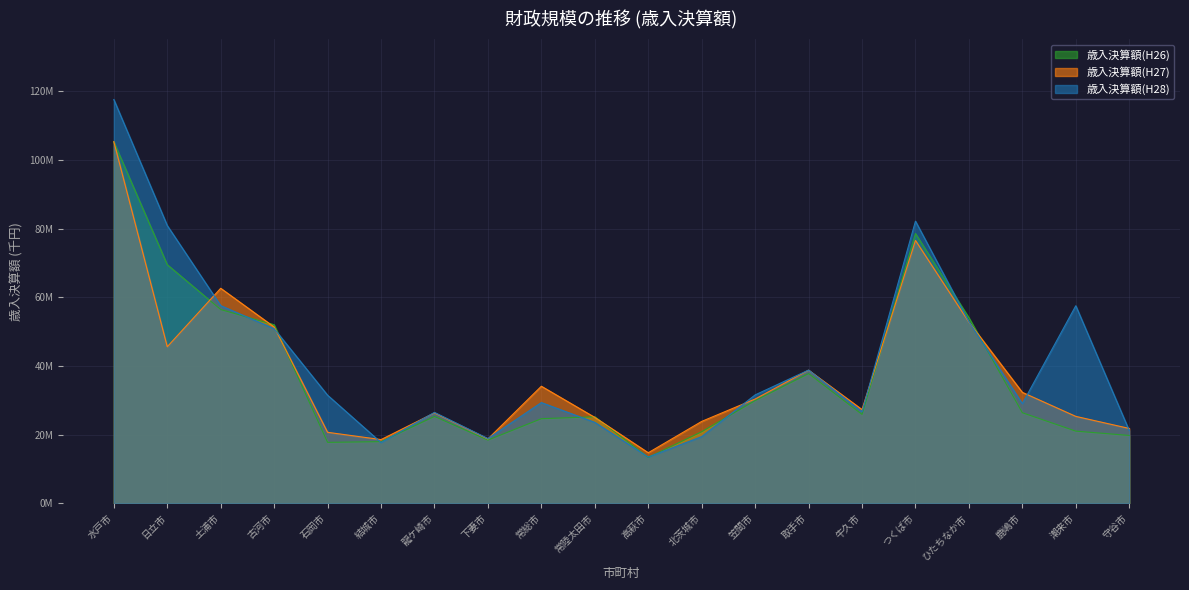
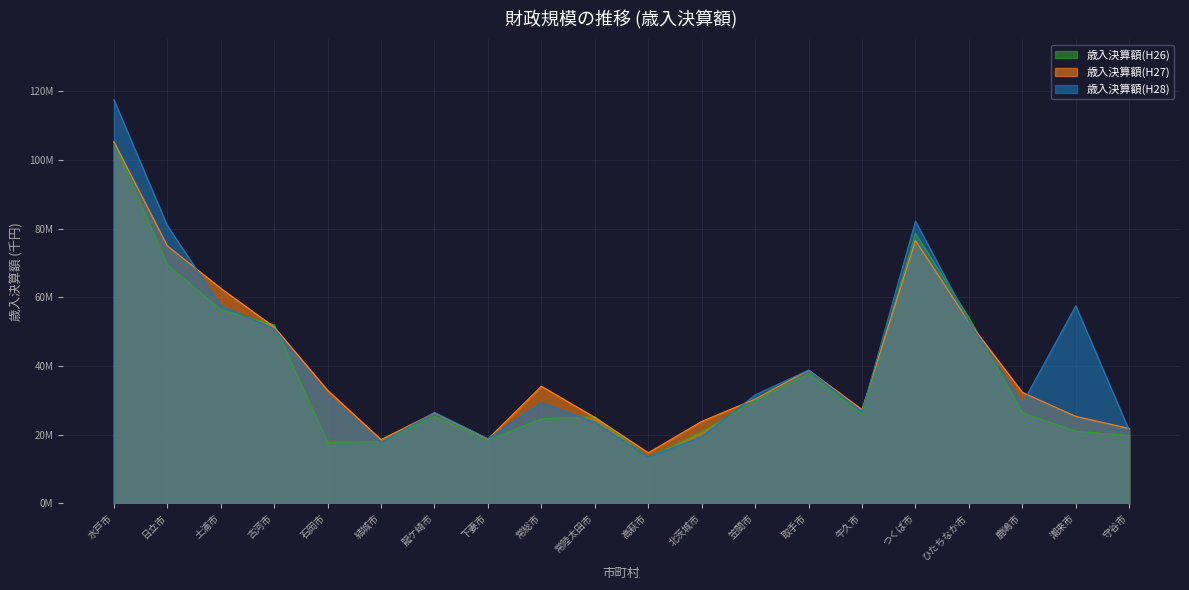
  {
    "歳入決算額(H26)": {
      "日立市": 70000000,
      "土浦市": 56000000,
      "石岡市": 18000000,
      "龍ケ崎市": 25000000,
      "常総市": 25000000,
      "北茨城市": 21000000,
      "取手市": 38000000,
      "牛久市": 26000000,
      "つくば市": 79000000,
      "ひたちなか市": 54000000,
      "鹿嶋市": 26000000,
      "潮来市": 21000000,
      "守谷市": 20000000
    },
    "歳入決算額(H27)": {
-     "日立市": 46000000,
+     "日立市": 75000000,
      "土浦市": 63000000,
-     "石岡市": 21000000,
+     "石岡市": 33000000,
      "常総市": 34000000,
      "高萩市": 15000000,
      "北茨城市": 24000000,
      "つくば市": 77000000,
      "鹿嶋市": 32000000,
      "潮来市": 25000000
    },
    "歳入決算額(H28)": {
      "水戸市": 118000000,
      "日立市": 81000000,
      "土浦市": 58000000,
      "石岡市": 31000000,
      "常総市": 29000000,
      "常陸太田市": 24000000,
      "北茨城市": 19000000,
      "笠間市": 32000000,
      "つくば市": 82000000,
      "鹿嶋市": 29000000,
      "潮来市": 58000000
    }
  }
